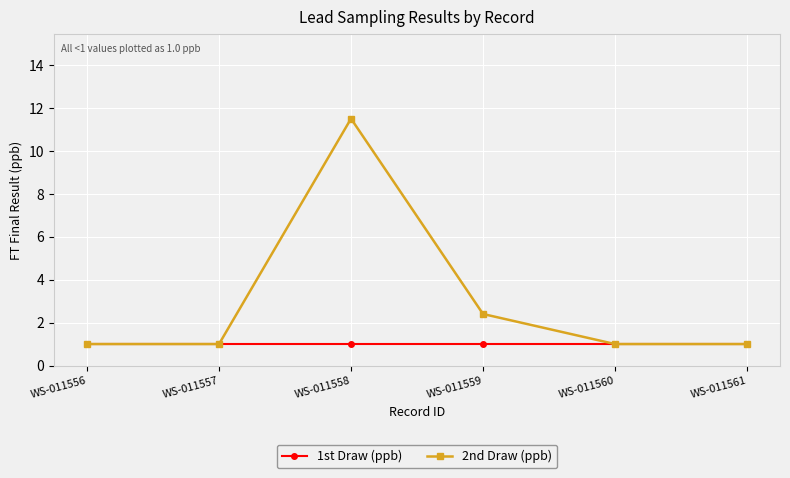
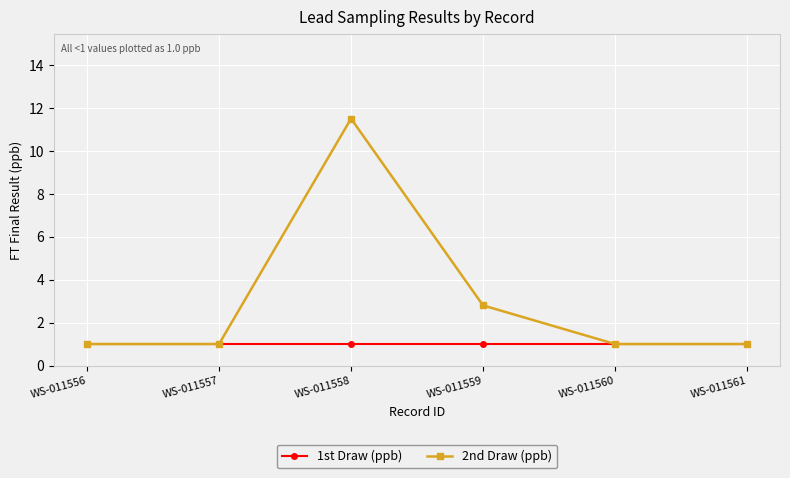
  {
    "1st Draw (ppb)": {
      "WS-011558": 1.0,
      "WS-011559": 1.0
    },
    "2nd Draw (ppb)": {
      "WS-011558": 11.5,
-     "WS-011559": 2.4
+     "WS-011559": 2.8
    }
  }
